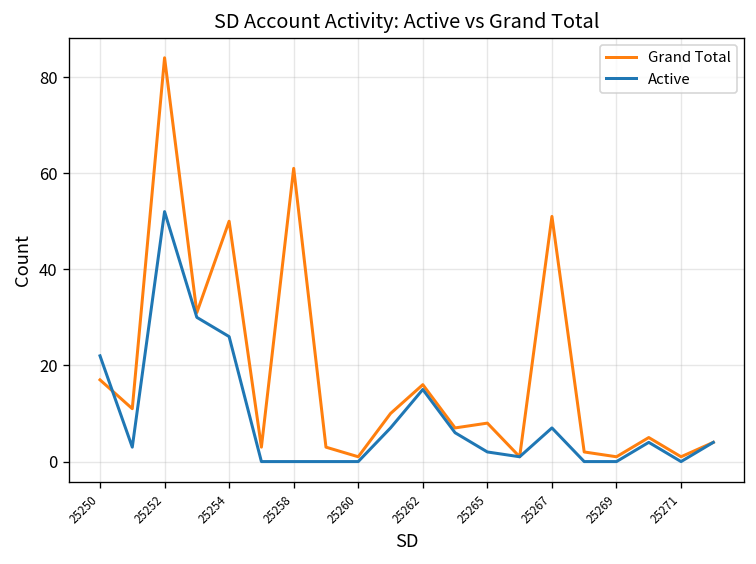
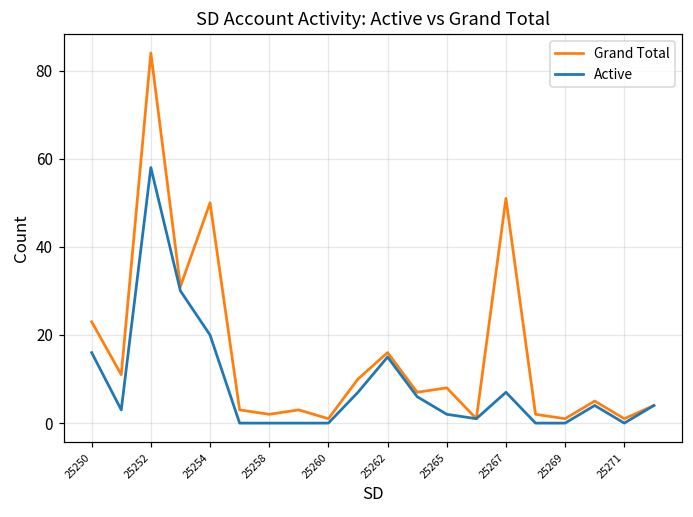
  {
    "Grand Total": {
-     "25250": 17,
+     "25250": 23,
      "25252": 84,
      "25254": 50,
-     "25258": 61,
+     "25258": 2,
      "25260": 1,
      "25262": 16,
      "25265": 8,
      "25267": 51,
      "25269": 1,
      "25271": 1
    },
    "Active": {
-     "25250": 22,
-     "25252": 52,
-     "25254": 26,
+     "25250": 16,
+     "25252": 58,
+     "25254": 20,
      "25258": 0,
      "25260": 0,
      "25262": 15,
      "25265": 2,
      "25267": 7,
      "25269": 0,
      "25271": 0
    }
  }
